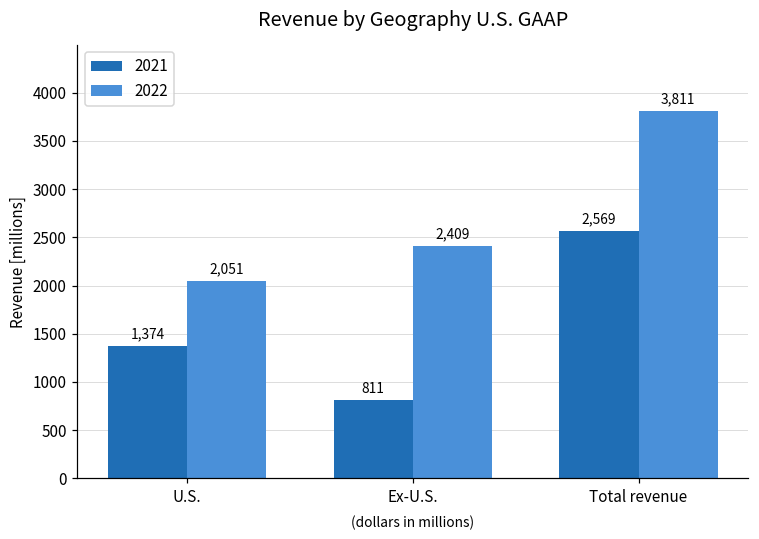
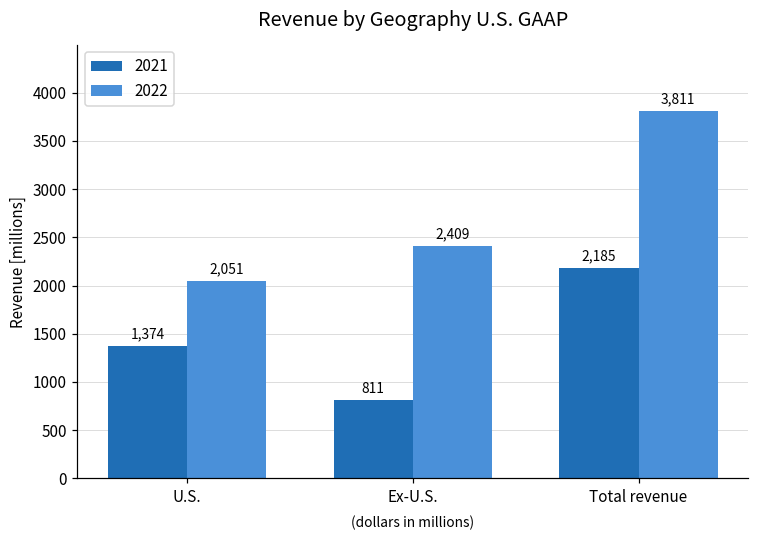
  {
    "2021": {
      "U.S.": "1,374",
      "Ex-U.S.": "811",
-     "Total revenue": "2,569"
+     "Total revenue": "2,185"
    },
    "2022": {
      "U.S.": "2,051",
      "Ex-U.S.": "2,409",
      "Total revenue": "3,811"
    }
  }
